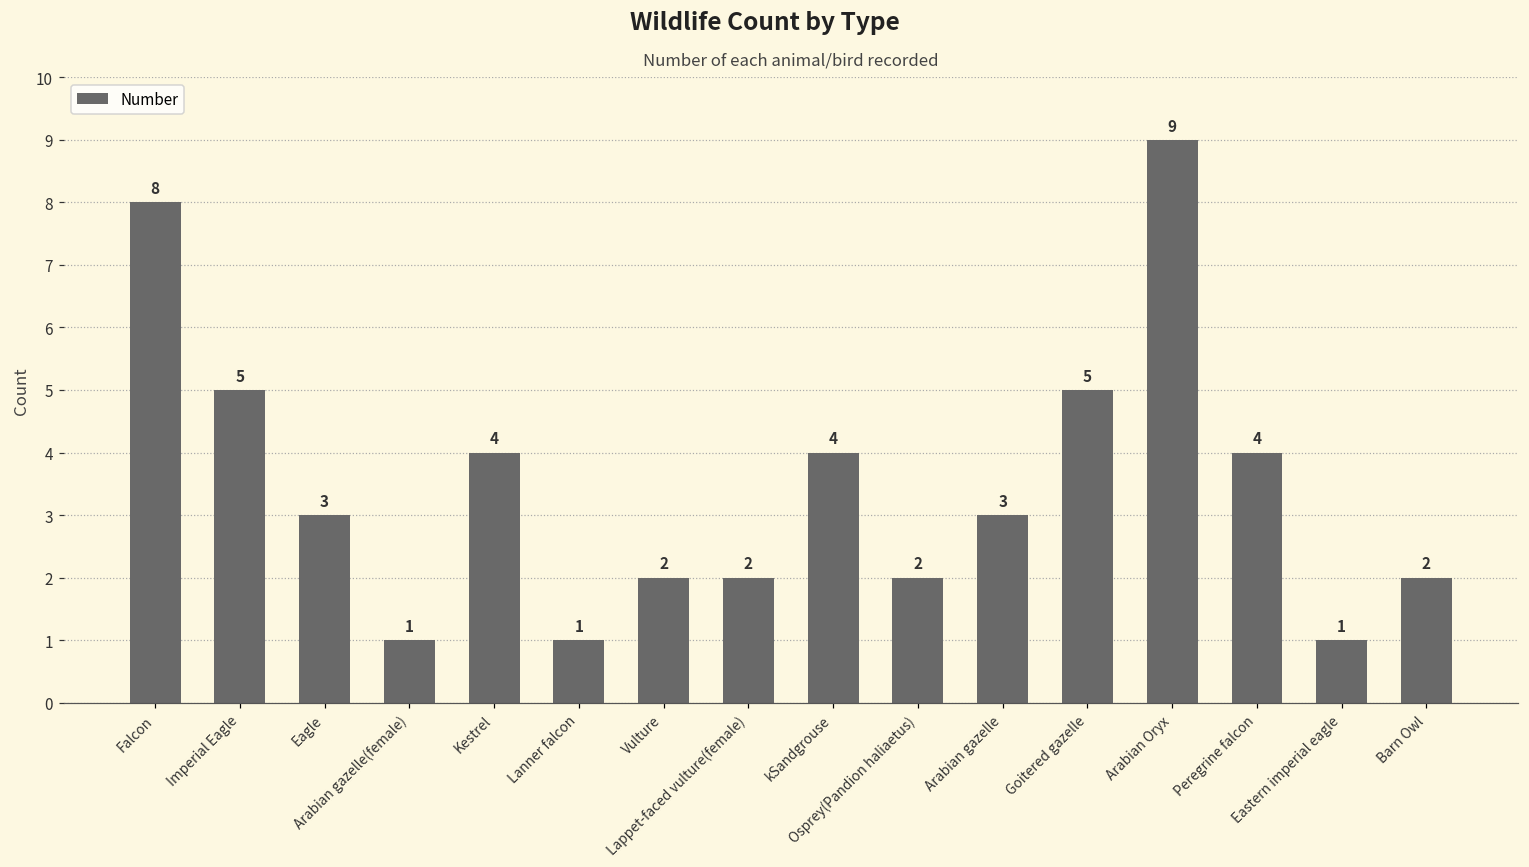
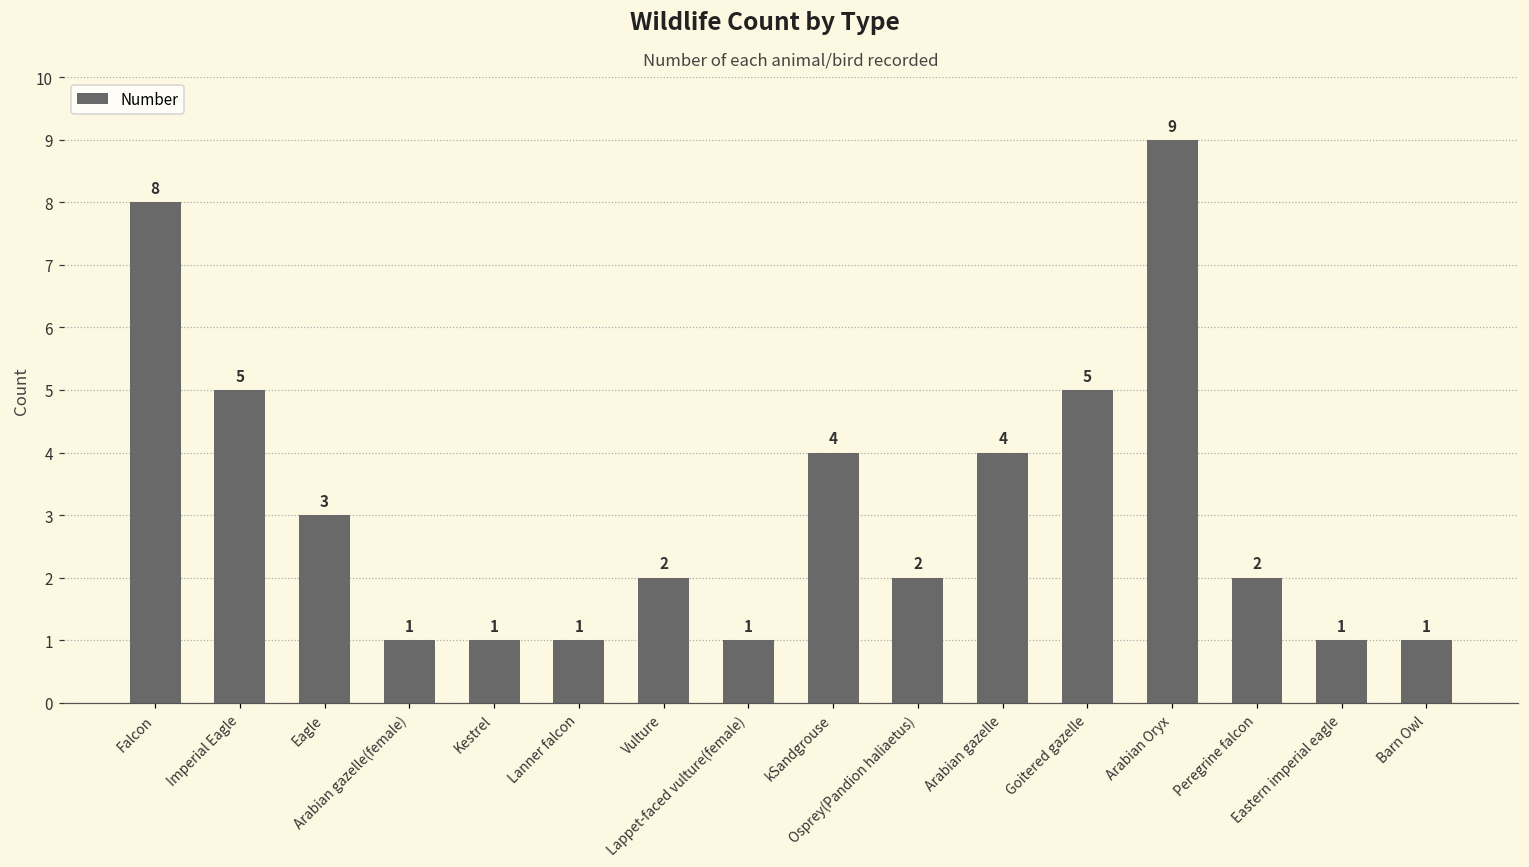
  {
    "Falcon": 8,
    "Imperial Eagle": 5,
    "Eagle": 3,
    "Arabian gazelle(female)": 1,
-   "Kestrel": 4,
+   "Kestrel": 1,
    "Lanner falcon": 1,
    "Vulture": 2,
-   "Lappet-faced vulture(female)": 2,
+   "Lappet-faced vulture(female)": 1,
    "kSandgrouse": 4,
    "Osprey(Pandion haliaetus)": 2,
-   "Arabian gazelle": 3,
+   "Arabian gazelle": 4,
    "Goitered gazelle": 5,
    "Arabian Oryx": 9,
-   "Peregrine falcon": 4,
+   "Peregrine falcon": 2,
    "Eastern imperial eagle": 1,
-   "Barn Owl": 2
+   "Barn Owl": 1
  }
